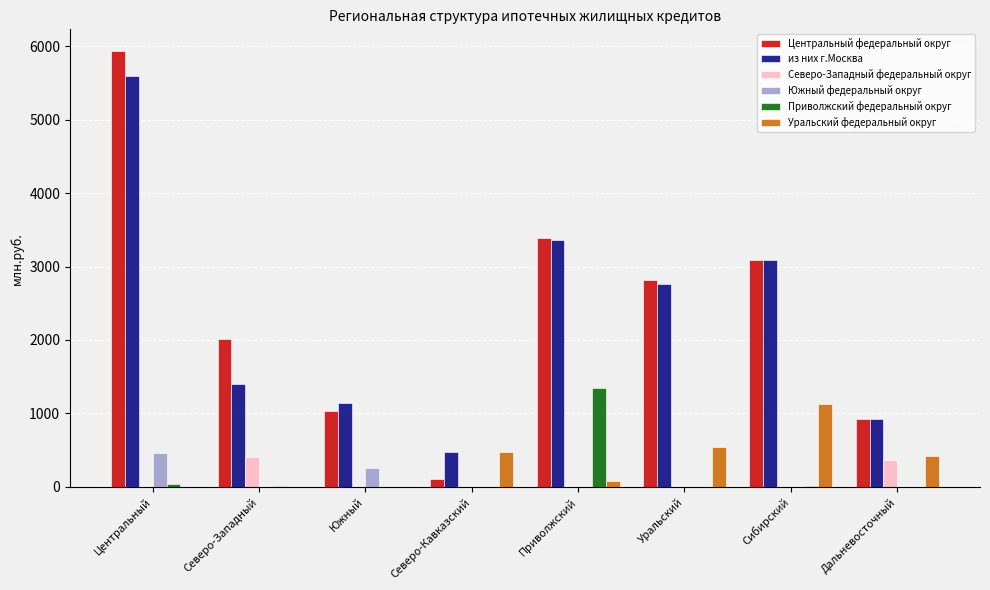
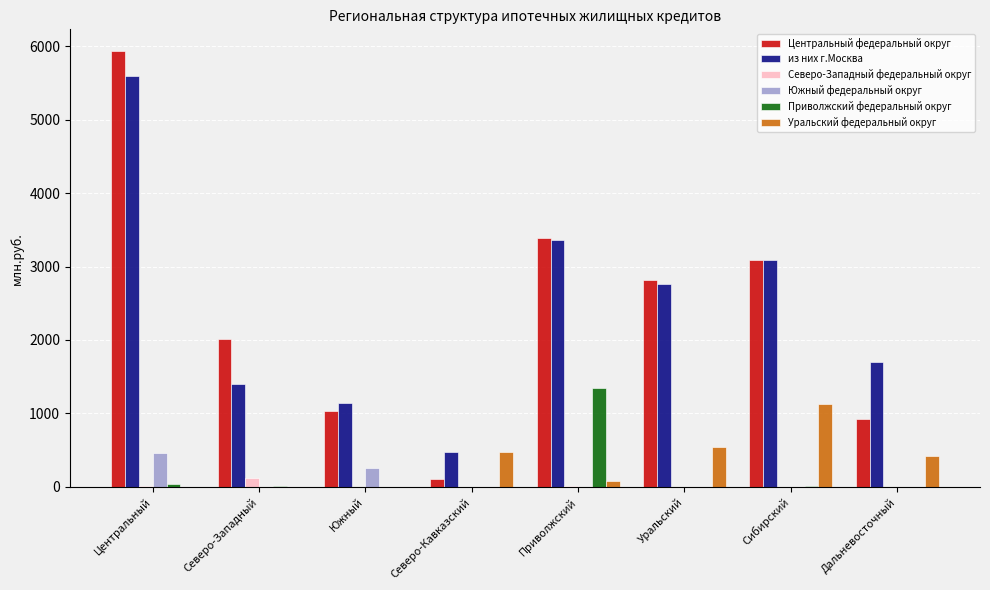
  {
    "Центральный федеральный округ": {
      "Центральный": 5900,
      "Северо-Западный": 2000,
      "Южный": 1000,
      "Северо-Кавказский": 100,
      "Приволжский": 3400,
      "Уральский": 2800,
      "Сибирский": 3100,
      "Дальневосточный": 900
    },
    "из них г.Москва": {
      "Центральный": 5600,
      "Северо-Западный": 1400,
      "Южный": 1100,
      "Северо-Кавказский": 500,
      "Приволжский": 3400,
      "Уральский": 2800,
      "Сибирский": 3100,
-     "Дальневосточный": 900
+     "Дальневосточный": 1700
    },
    "Северо-Западный федеральный округ": {
-     "Северо-Западный": 400,
+     "Северо-Западный": 100,
      "Южный": 0,
      "Уральский": 0,
      "Сибирский": 0,
-     "Дальневосточный": 400
+     "Дальневосточный": 0
    },
    "Южный федеральный округ": {
      "Центральный": 500,
      "Северо-Западный": 0,
      "Южный": 300,
      "Приволжский": 0,
      "Уральский": 0,
      "Сибирский": 0,
      "Дальневосточный": 0
    },
    "Приволжский федеральный округ": {
      "Центральный": 0,
      "Южный": 0,
      "Приволжский": 1400,
      "Дальневосточный": 0
    },
    "Уральский федеральный округ": {
      "Северо-Западный": 0,
      "Южный": 0,
      "Северо-Кавказский": 500,
      "Приволжский": 100,
      "Уральский": 500,
      "Сибирский": 1100,
      "Дальневосточный": 400
    }
  }
